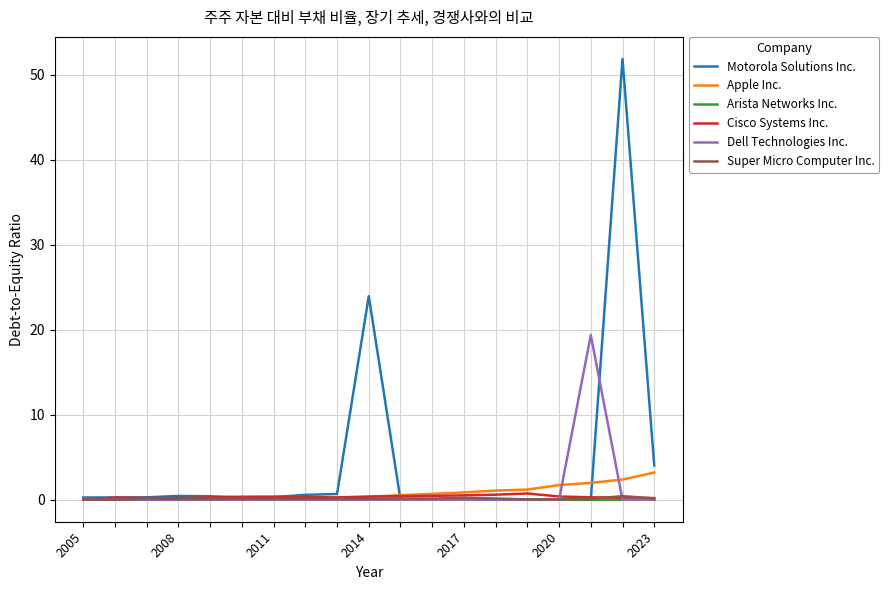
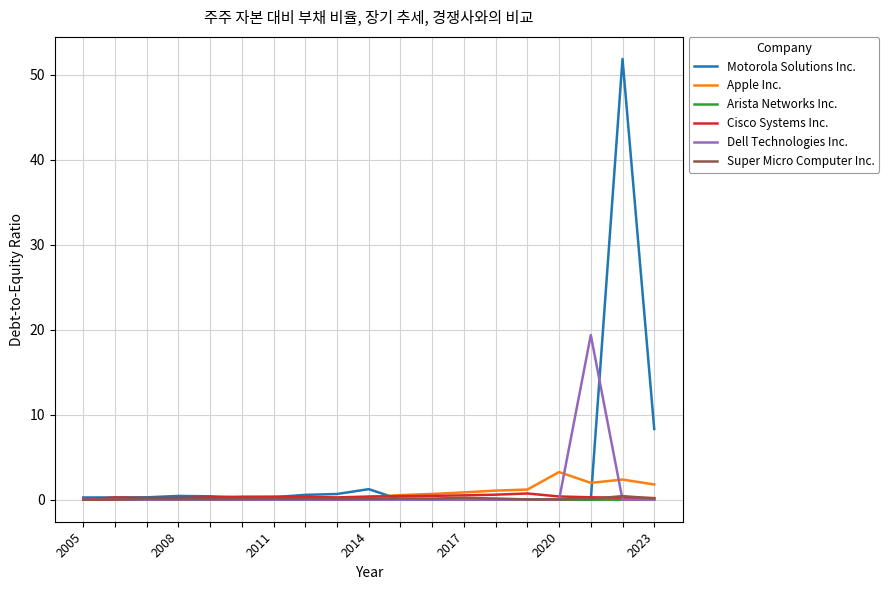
  {
    "Motorola Solutions Inc.": {
-     "2014": 24,
-     "2023": 4
+     "2014": 1,
+     "2023": 8
    },
    "Apple Inc.": {
      "2017": 1,
-     "2020": 2,
-     "2023": 3
+     "2020": 3,
+     "2023": 2
    },
    "Cisco Systems Inc.": {
      "2020": 0
    }
  }
